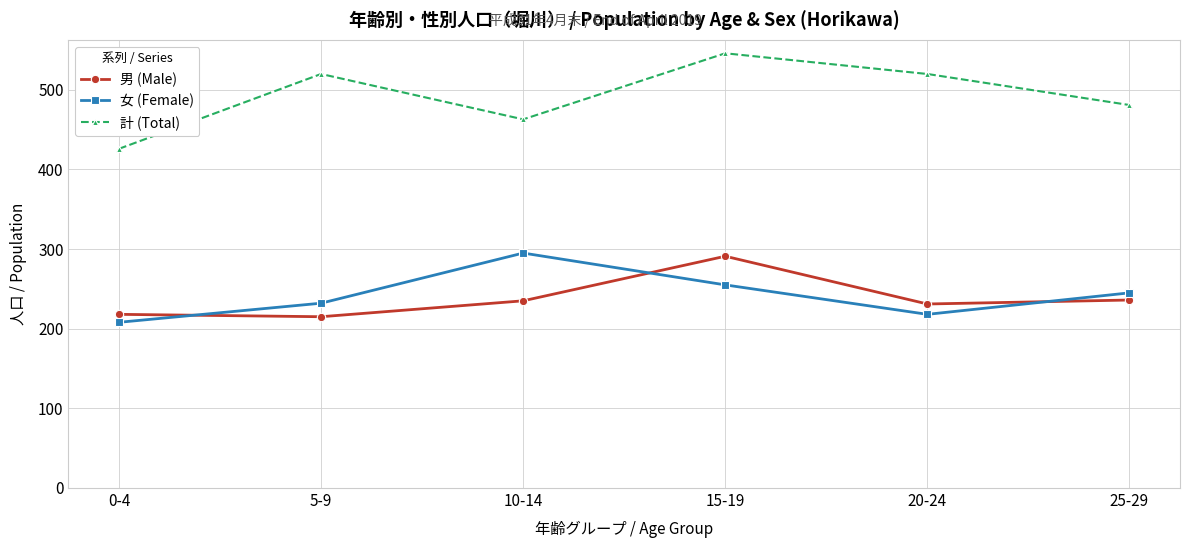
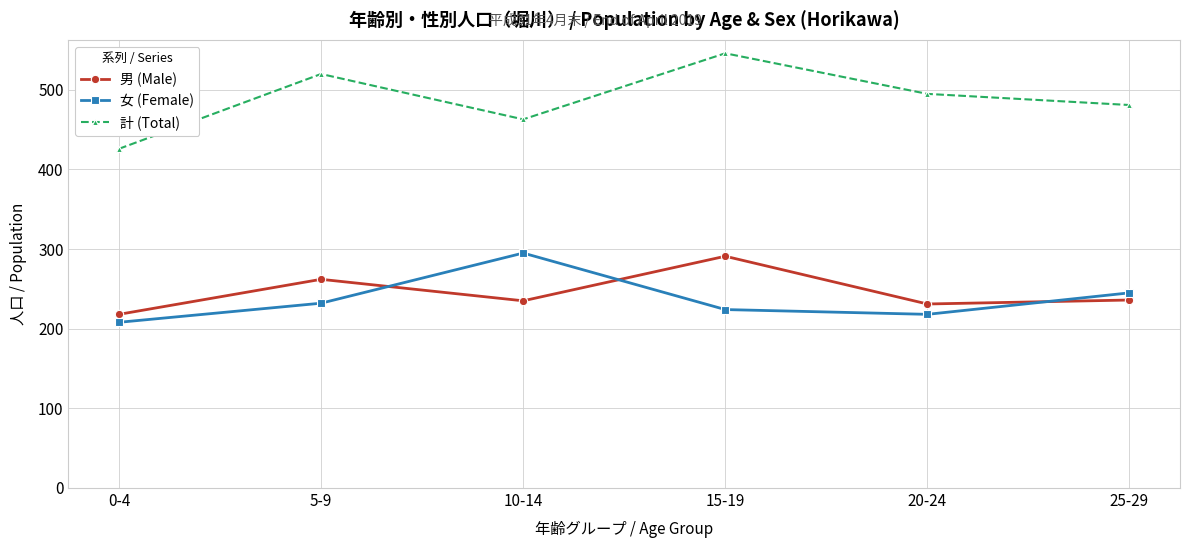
  {
    "男 (Male)": {
      "0-4": 220,
-     "5-9": 220,
+     "5-9": 260,
      "10-14": 240,
      "15-19": 290,
      "20-24": 230,
      "25-29": 240
    },
    "女 (Female)": {
      "0-4": 210,
      "5-9": 230,
      "10-14": 300,
-     "15-19": 260,
+     "15-19": 220,
      "20-24": 220,
      "25-29": 250
    },
    "計 (Total)": {
      "0-4": 430,
      "5-9": 520,
      "10-14": 460,
      "15-19": 550,
-     "20-24": 520,
+     "20-24": 500,
      "25-29": 480
    }
  }
